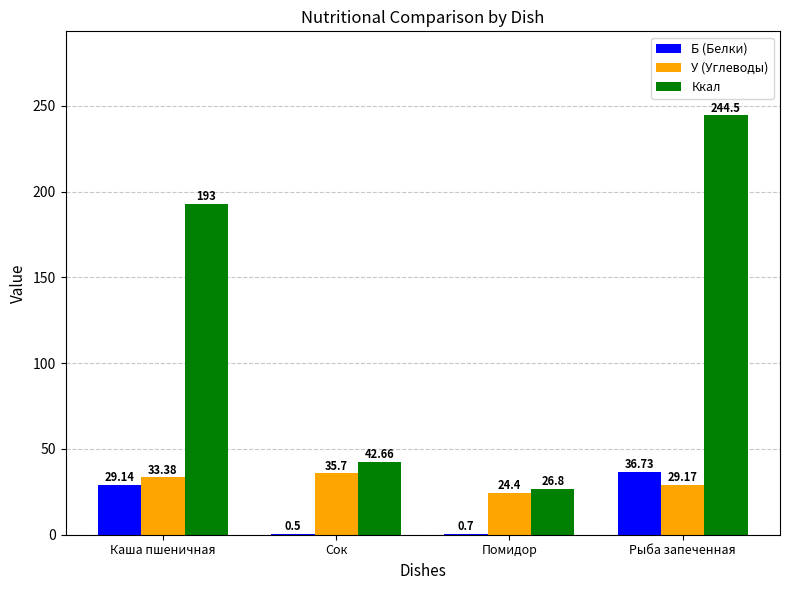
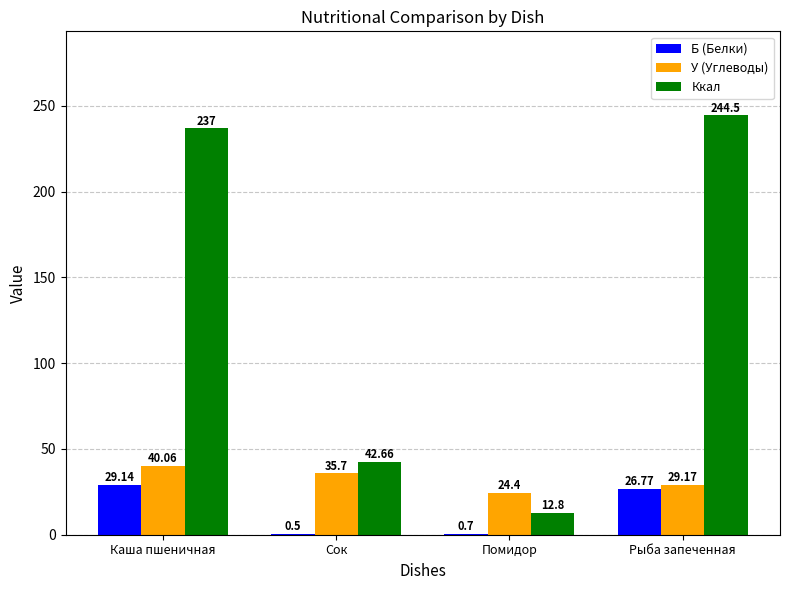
  {
    "Б (Белки)": {
      "Каша пшеничная": 29.14,
      "Сок": 0.5,
      "Помидор": 0.7,
-     "Рыба запеченная": 36.73
+     "Рыба запеченная": 26.77
    },
    "У (Углеводы)": {
-     "Каша пшеничная": 33.38,
+     "Каша пшеничная": 40.06,
      "Сок": 35.7,
      "Помидор": 24.4,
      "Рыба запеченная": 29.17
    },
    "Ккал": {
-     "Каша пшеничная": 193,
+     "Каша пшеничная": 237,
      "Сок": 42.66,
-     "Помидор": 26.8,
+     "Помидор": 12.8,
      "Рыба запеченная": 244.5
    }
  }
